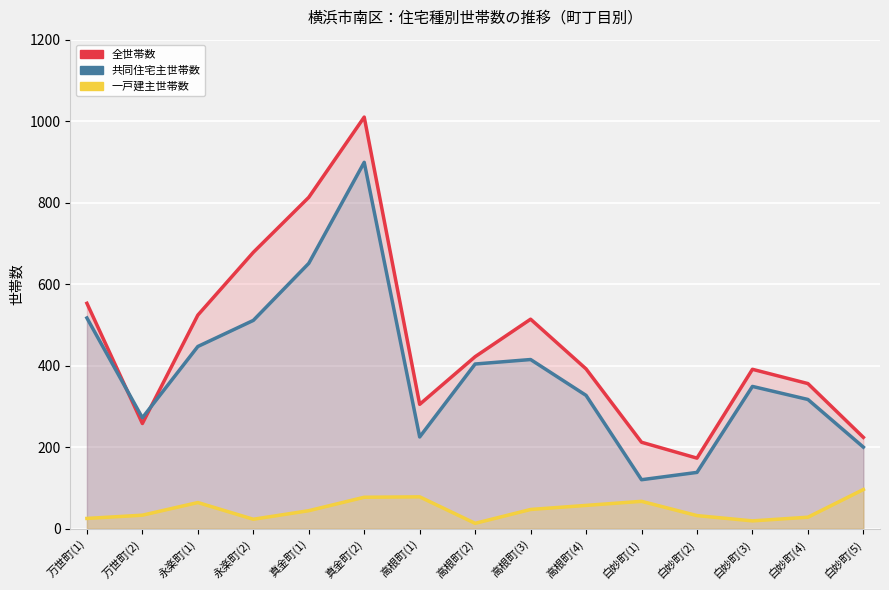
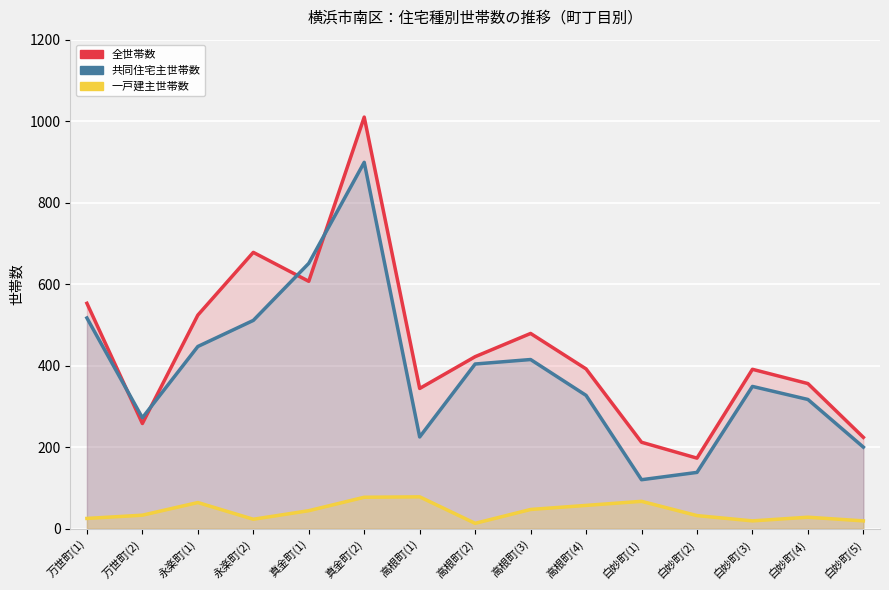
  {
    "全世帯数": {
      "万世町(1)": 550,
      "万世町(2)": 260,
      "永楽町(1)": 520,
      "永楽町(2)": 680,
-     "真金町(1)": 810,
+     "真金町(1)": 610,
      "真金町(2)": 1010,
-     "高根町(1)": 310,
+     "高根町(1)": 340,
      "高根町(2)": 420,
-     "高根町(3)": 510,
+     "高根町(3)": 480,
      "高根町(4)": 390,
      "白妙町(1)": 210,
      "白妙町(2)": 170,
      "白妙町(3)": 390,
      "白妙町(4)": 360,
      "白妙町(5)": 220
    },
    "共同住宅主世帯数": {
      "万世町(1)": 520,
      "万世町(2)": 270,
      "永楽町(1)": 450,
      "永楽町(2)": 510,
      "真金町(1)": 650,
      "真金町(2)": 900,
      "高根町(1)": 230,
      "高根町(2)": 400,
      "高根町(3)": 420,
      "高根町(4)": 330,
      "白妙町(1)": 120,
      "白妙町(2)": 140,
      "白妙町(3)": 350,
      "白妙町(4)": 320,
      "白妙町(5)": 200
    },
    "一戸建主世帯数": {
      "万世町(1)": 30,
      "万世町(2)": 30,
      "永楽町(1)": 60,
      "永楽町(2)": 20,
      "真金町(1)": 40,
      "真金町(2)": 80,
      "高根町(1)": 80,
      "高根町(2)": 10,
      "高根町(3)": 50,
      "高根町(4)": 60,
      "白妙町(1)": 70,
      "白妙町(2)": 30,
      "白妙町(3)": 20,
      "白妙町(4)": 30,
-     "白妙町(5)": 100
+     "白妙町(5)": 20
    }
  }
